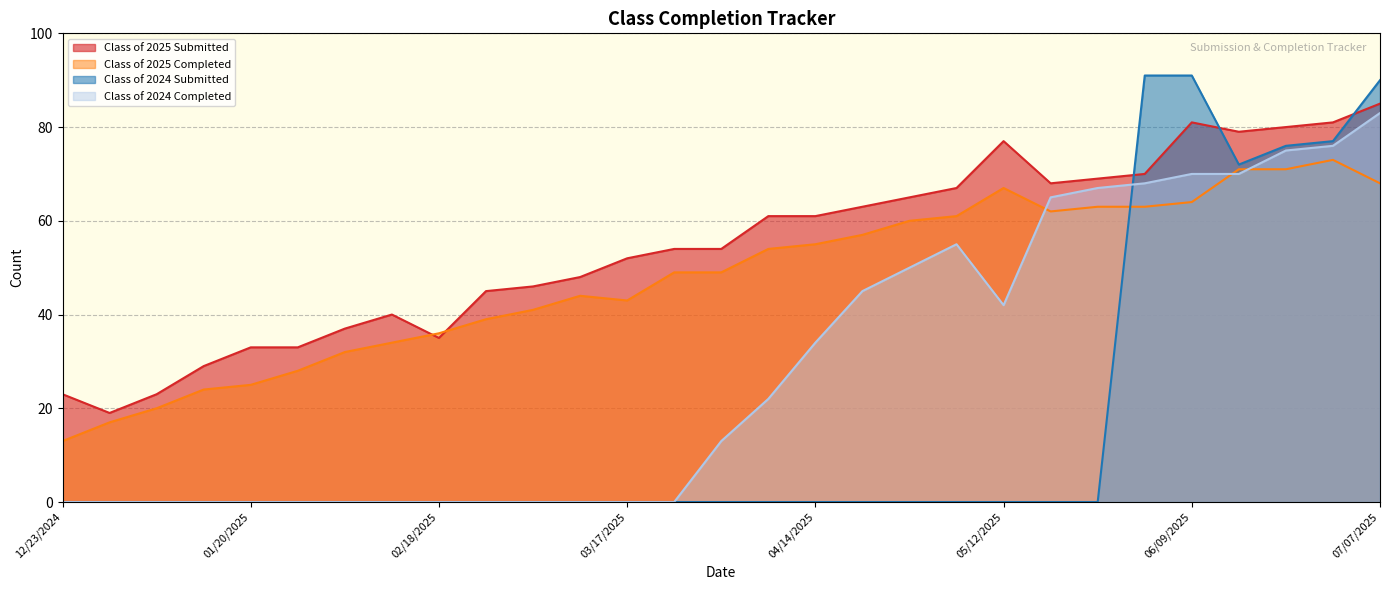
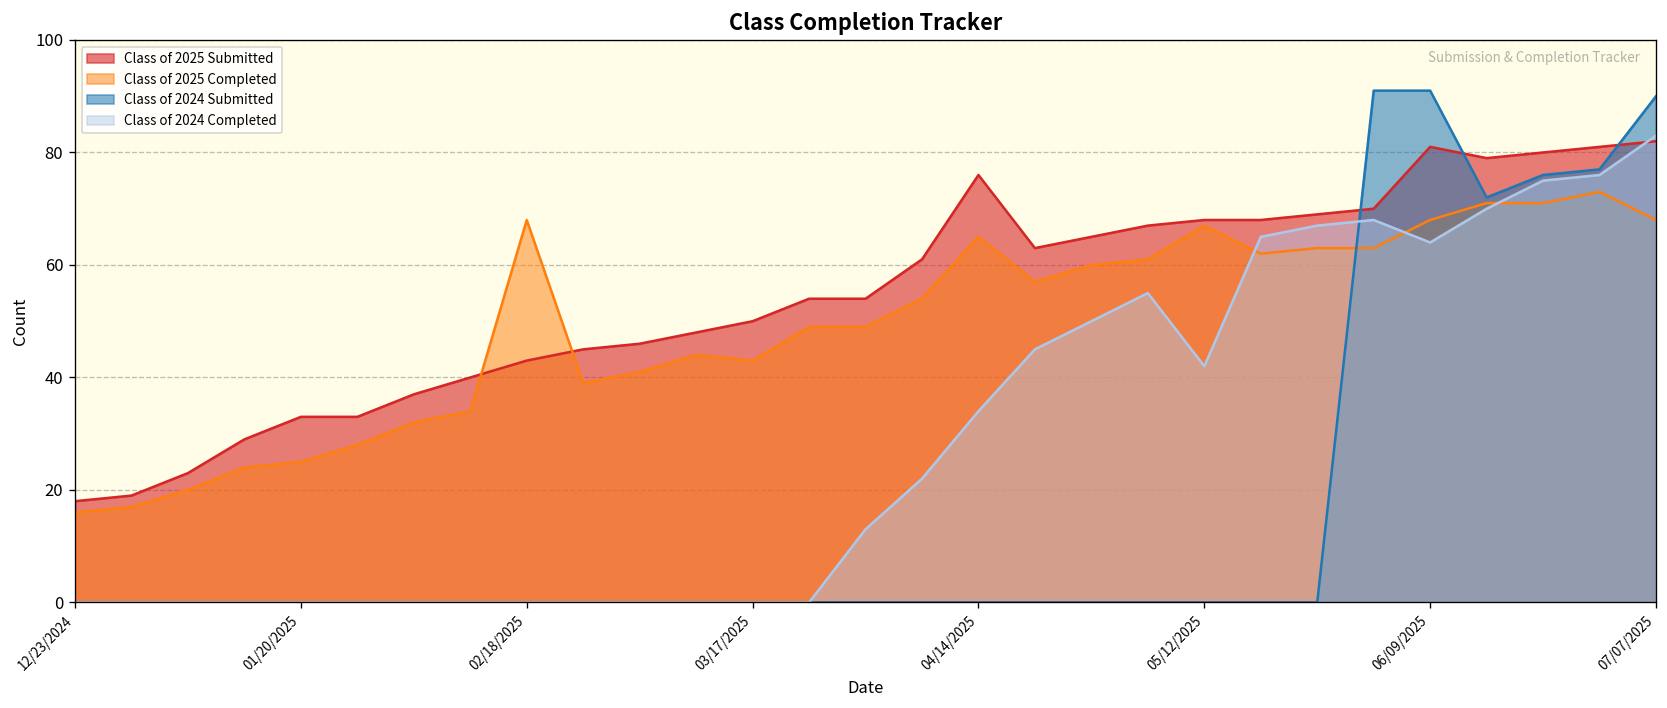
  {
    "Class of 2025 Submitted": {
-     "12/23/2024": 23,
+     "12/23/2024": 18,
      "01/20/2025": 33,
-     "02/18/2025": 35,
-     "03/17/2025": 52,
-     "04/14/2025": 61,
-     "05/12/2025": 77,
+     "02/18/2025": 43,
+     "03/17/2025": 50,
+     "04/14/2025": 76,
+     "05/12/2025": 68,
      "06/09/2025": 81,
-     "07/07/2025": 85
+     "07/07/2025": 82
    },
    "Class of 2025 Completed": {
-     "12/23/2024": 13,
+     "12/23/2024": 16,
      "01/20/2025": 25,
-     "02/18/2025": 36,
+     "02/18/2025": 68,
      "03/17/2025": 43,
-     "04/14/2025": 55,
+     "04/14/2025": 65,
      "05/12/2025": 67,
-     "06/09/2025": 64,
+     "06/09/2025": 68,
      "07/07/2025": 68
    },
    "Class of 2024 Submitted": {
      "04/14/2025": 0,
      "05/12/2025": 0,
      "06/09/2025": 91,
      "07/07/2025": 90
    },
    "Class of 2024 Completed": {
      "04/14/2025": 34,
      "05/12/2025": 42,
-     "06/09/2025": 70,
+     "06/09/2025": 64,
      "07/07/2025": 83
    }
  }
